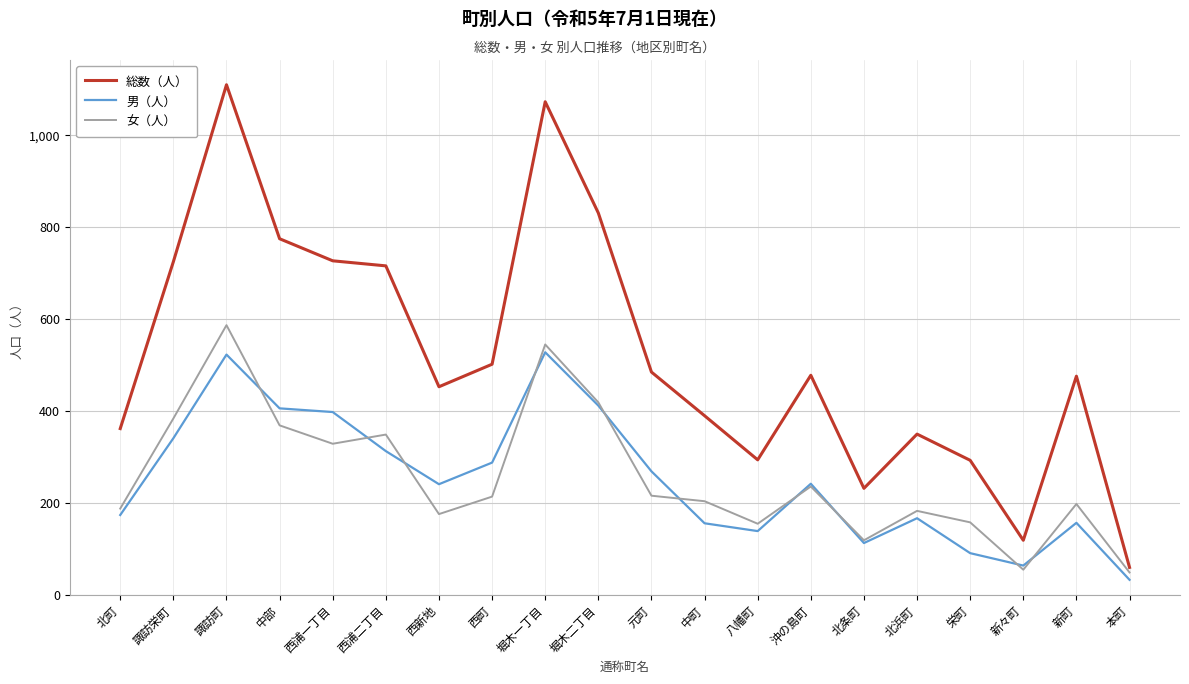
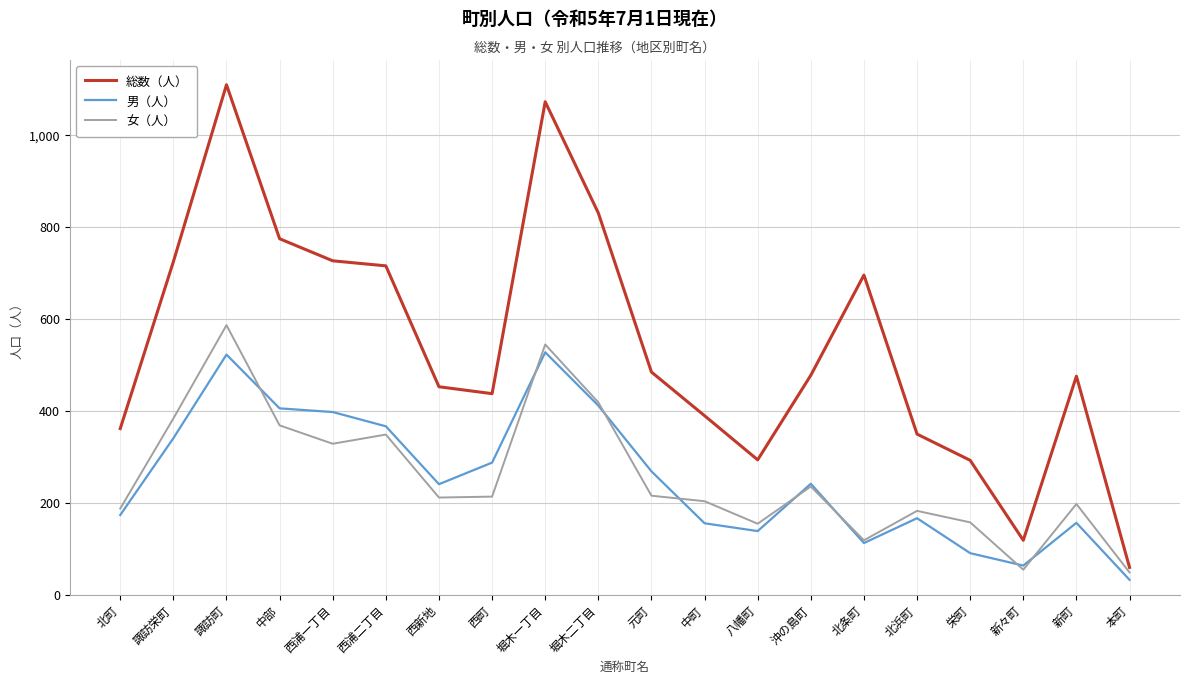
  {
    "総数（人）": {
      "北町": "360",
      "諏訪栄町": "730",
      "諏訪町": "1,110",
      "中部": "780",
      "西浦一丁目": "730",
      "西浦二丁目": "720",
      "西新地": "450",
-     "西町": "500",
+     "西町": "440",
      "堀木一丁目": "1,070",
      "堀木二丁目": "830",
      "元町": "490",
      "中町": "390",
      "八幡町": "290",
      "沖の島町": "480",
-     "北条町": "230",
+     "北条町": "700",
      "北浜町": "350",
      "栄町": "290",
      "新々町": "120",
      "新町": "480",
      "本町": "60"
    },
    "男（人）": {
      "北町": "170",
      "諏訪栄町": "340",
      "諏訪町": "520",
      "中部": "410",
      "西浦一丁目": "400",
-     "西浦二丁目": "310",
+     "西浦二丁目": "370",
      "西新地": "240",
      "西町": "290",
      "堀木一丁目": "530",
      "堀木二丁目": "410",
      "元町": "270",
      "中町": "160",
      "八幡町": "140",
      "沖の島町": "240",
      "北条町": "110",
      "北浜町": "170",
      "栄町": "90",
      "新々町": "60",
      "新町": "160",
      "本町": "30"
    },
    "女（人）": {
      "北町": "190",
      "諏訪栄町": "380",
      "諏訪町": "590",
      "中部": "370",
      "西浦一丁目": "330",
      "西浦二丁目": "350",
-     "西新地": "180",
+     "西新地": "210",
      "西町": "210",
      "堀木一丁目": "550",
      "堀木二丁目": "420",
      "元町": "220",
      "中町": "200",
      "八幡町": "160",
      "沖の島町": "240",
      "北条町": "120",
      "北浜町": "180",
      "栄町": "160",
      "新々町": "60",
      "新町": "200",
      "本町": "50"
    }
  }
